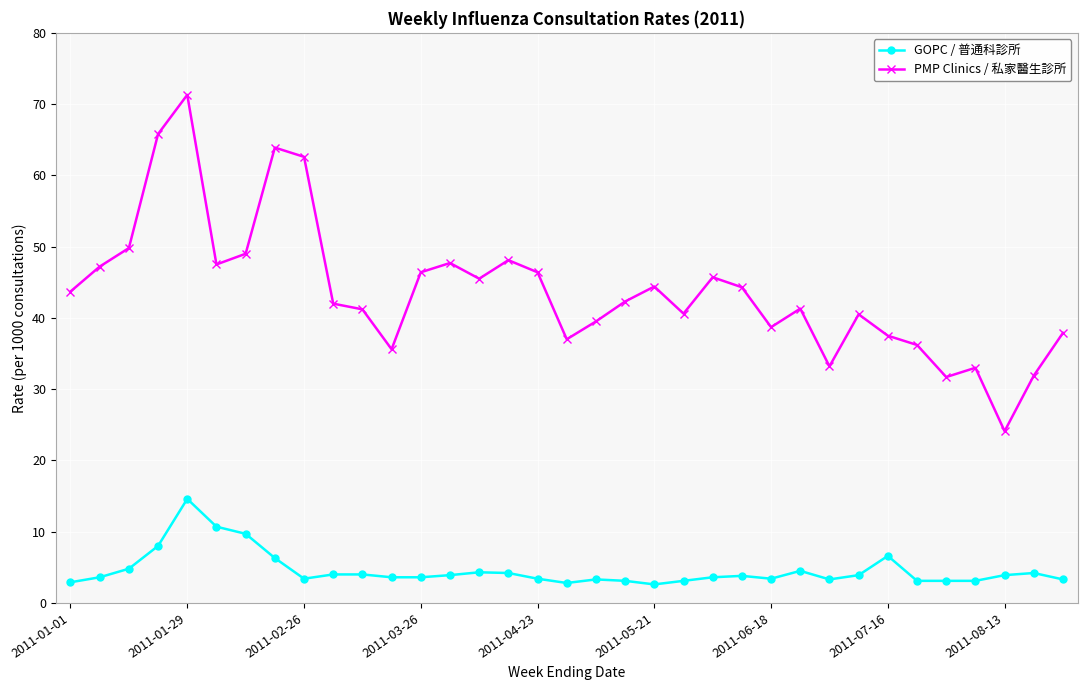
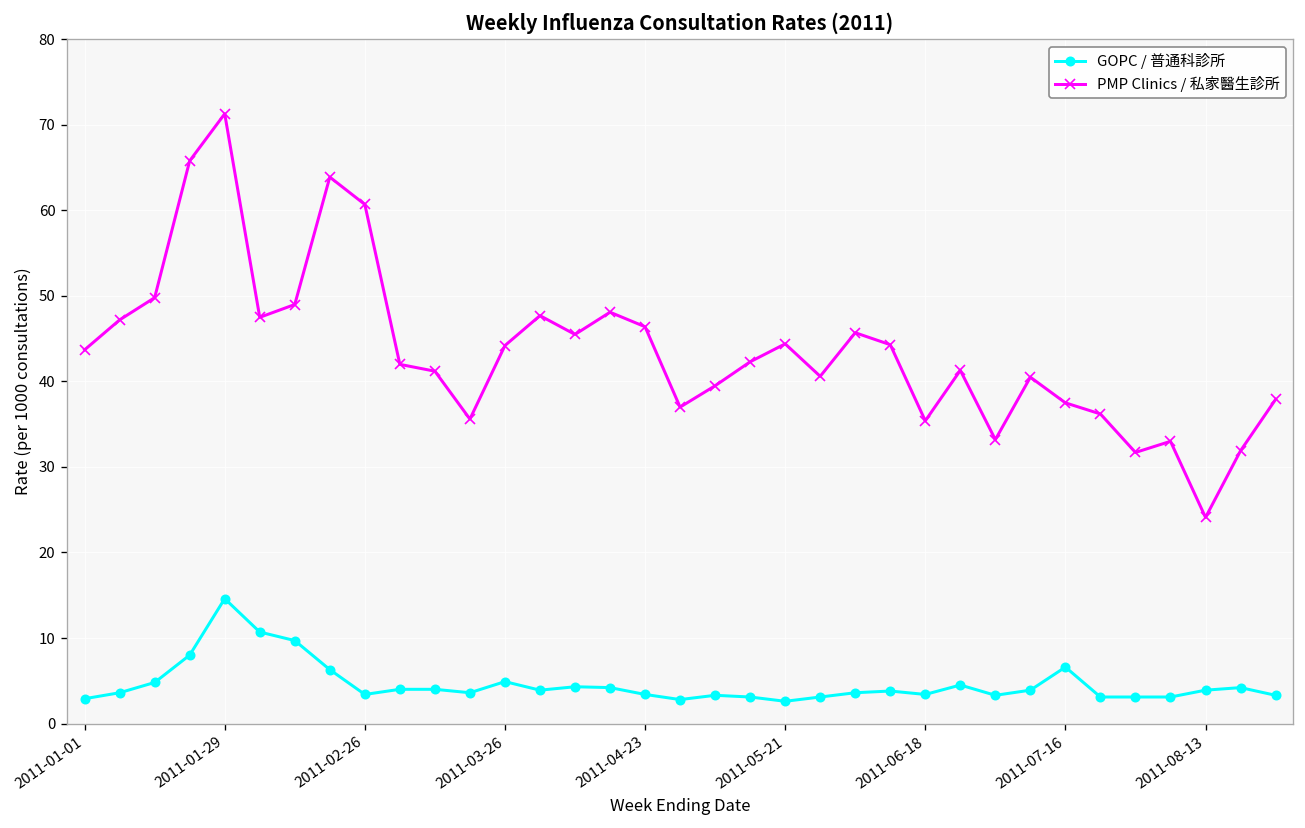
  {
    "GOPC / 普通科診所": {
      "2011-01-01": 3,
      "2011-01-29": 15,
      "2011-02-26": 3,
-     "2011-03-26": 4,
+     "2011-03-26": 5,
      "2011-04-23": 3,
      "2011-05-21": 3,
      "2011-06-18": 3,
      "2011-07-16": 7,
      "2011-08-13": 4
    },
    "PMP Clinics / 私家醫生診所": {
      "2011-01-01": 44,
      "2011-01-29": 71,
-     "2011-02-26": 63,
-     "2011-03-26": 46,
+     "2011-02-26": 61,
+     "2011-03-26": 44,
      "2011-04-23": 46,
      "2011-05-21": 44,
-     "2011-06-18": 39,
+     "2011-06-18": 35,
      "2011-07-16": 38,
      "2011-08-13": 24
    }
  }
